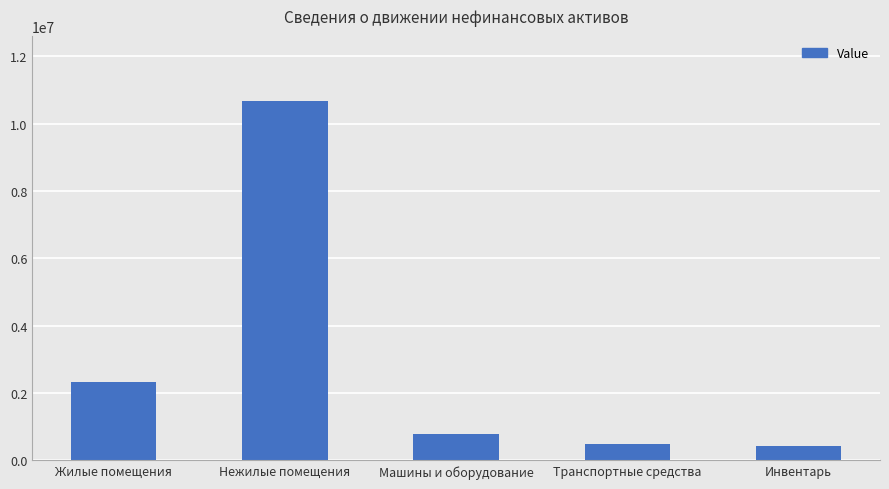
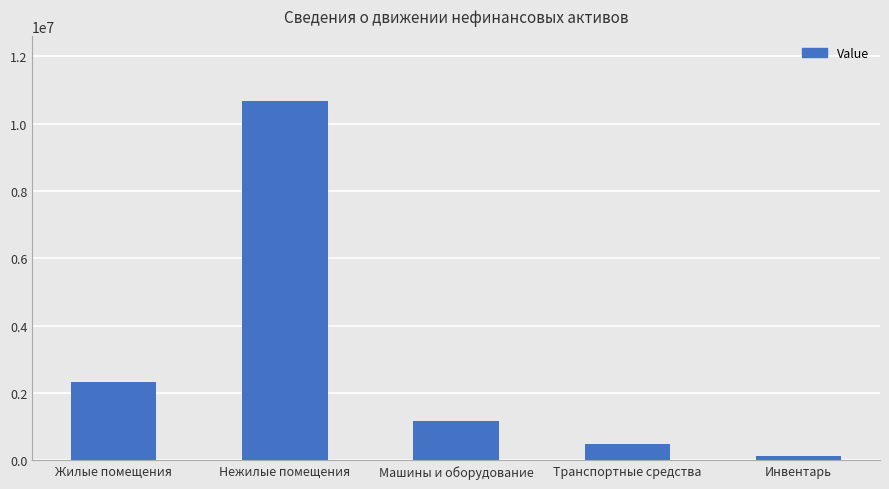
  {
    "Жилые помещения": 2300000,
    "Нежилые помещения": 10700000,
-   "Машины и оборудование": 800000,
+   "Машины и оборудование": 1200000,
    "Транспортные средства": 500000,
-   "Инвентарь": 400000
+   "Инвентарь": 100000
  }
